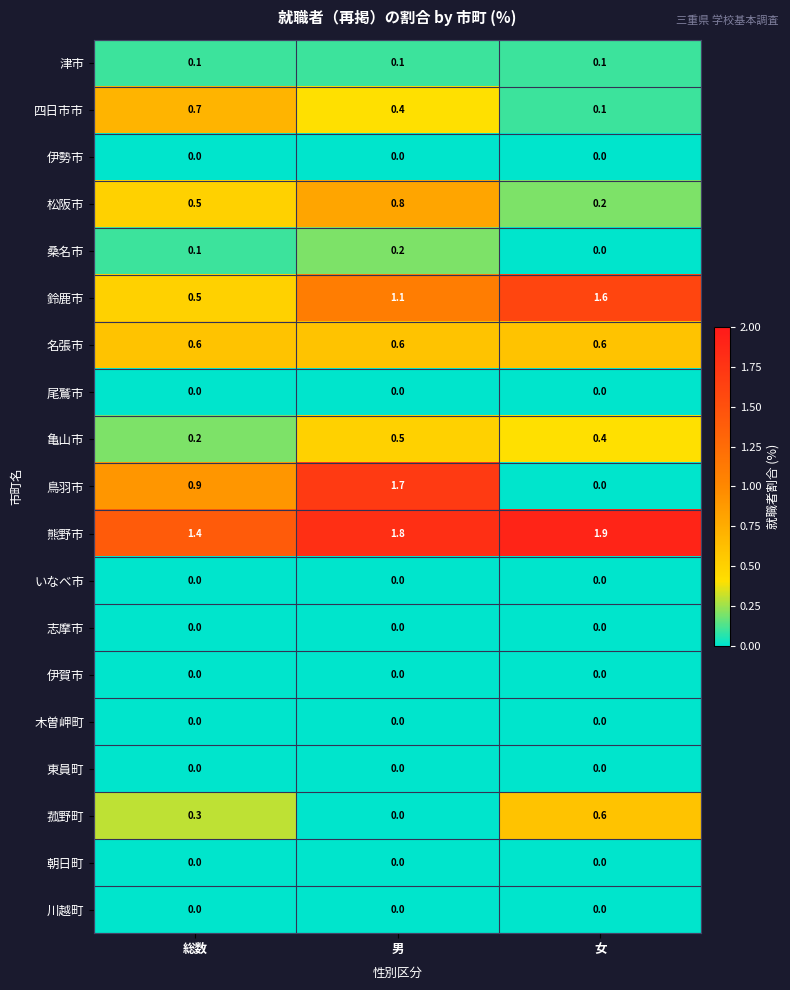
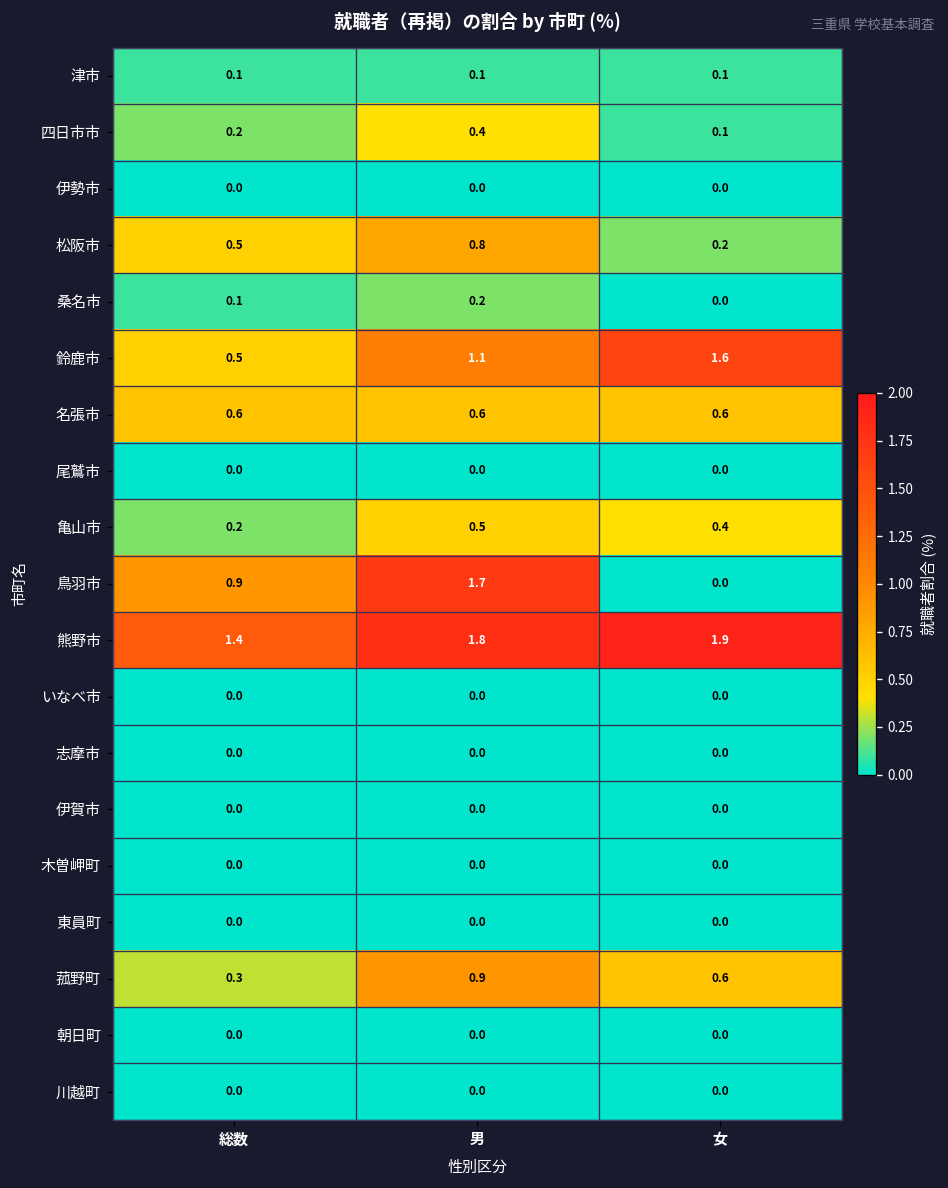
  {
    "津市": {
      "総数": 0.1,
      "男": 0.1,
      "女": 0.1
    },
    "四日市市": {
-     "総数": 0.7,
+     "総数": 0.2,
      "男": 0.4,
      "女": 0.1
    },
    "伊勢市": {
      "総数": 0.0,
      "男": 0.0,
      "女": 0.0
    },
    "松阪市": {
      "総数": 0.5,
      "男": 0.8,
      "女": 0.2
    },
    "桑名市": {
      "総数": 0.1,
      "男": 0.2,
      "女": 0.0
    },
    "鈴鹿市": {
      "総数": 0.5,
      "男": 1.1,
      "女": 1.6
    },
    "名張市": {
      "総数": 0.6,
      "男": 0.6,
      "女": 0.6
    },
    "尾鷲市": {
      "総数": 0.0,
      "男": 0.0,
      "女": 0.0
    },
    "亀山市": {
      "総数": 0.2,
      "男": 0.5,
      "女": 0.4
    },
    "鳥羽市": {
      "総数": 0.9,
      "男": 1.7,
      "女": 0.0
    },
    "熊野市": {
      "総数": 1.4,
      "男": 1.8,
      "女": 1.9
    },
    "いなべ市": {
      "総数": 0.0,
      "男": 0.0,
      "女": 0.0
    },
    "志摩市": {
      "総数": 0.0,
      "男": 0.0,
      "女": 0.0
    },
    "伊賀市": {
      "総数": 0.0,
      "男": 0.0,
      "女": 0.0
    },
    "木曽岬町": {
      "総数": 0.0,
      "男": 0.0,
      "女": 0.0
    },
    "東員町": {
      "総数": 0.0,
      "男": 0.0,
      "女": 0.0
    },
    "菰野町": {
      "総数": 0.3,
-     "男": 0.0,
+     "男": 0.9,
      "女": 0.6
    },
    "朝日町": {
      "総数": 0.0,
      "男": 0.0,
      "女": 0.0
    },
    "川越町": {
      "総数": 0.0,
      "男": 0.0,
      "女": 0.0
    }
  }
